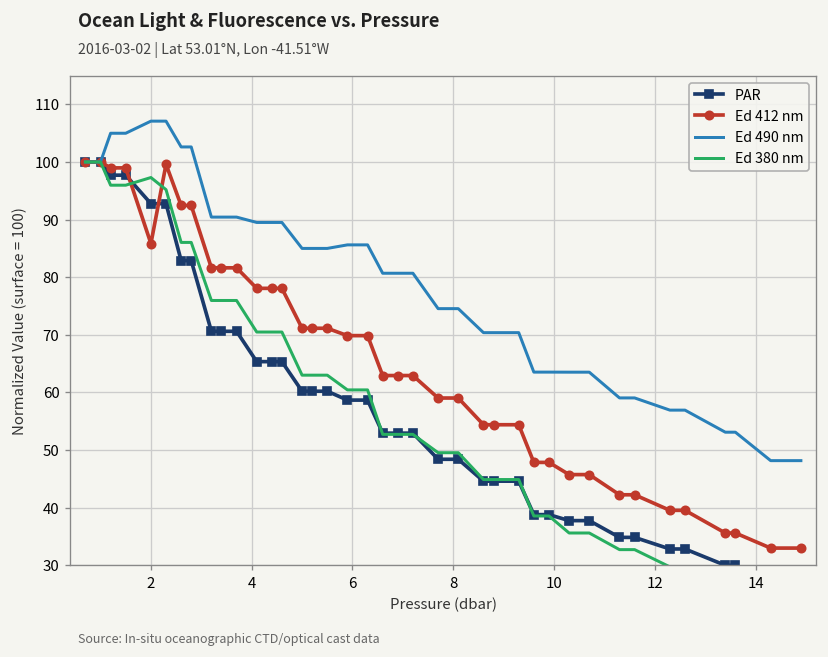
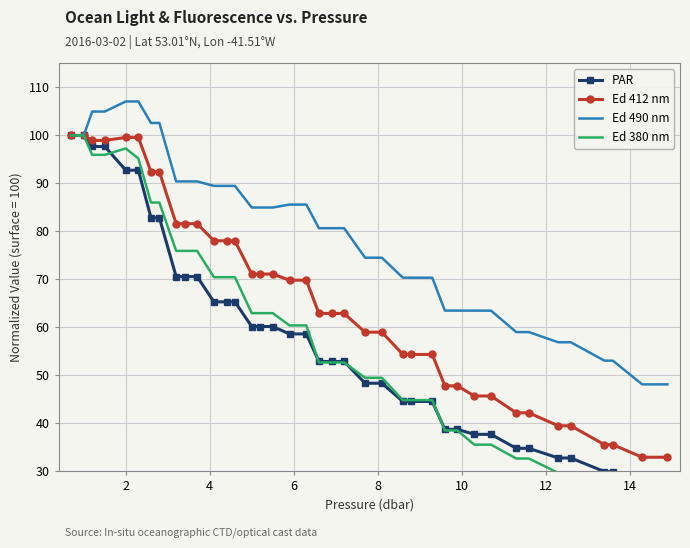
  {
    "PAR": {
      "2": 93
    },
    "Ed 412 nm": {
-     "2": 86
+     "2": 100
    },
    "Ed 490 nm": {
      "2": 107
    },
    "Ed 380 nm": {
      "2": 97
    }
  }
